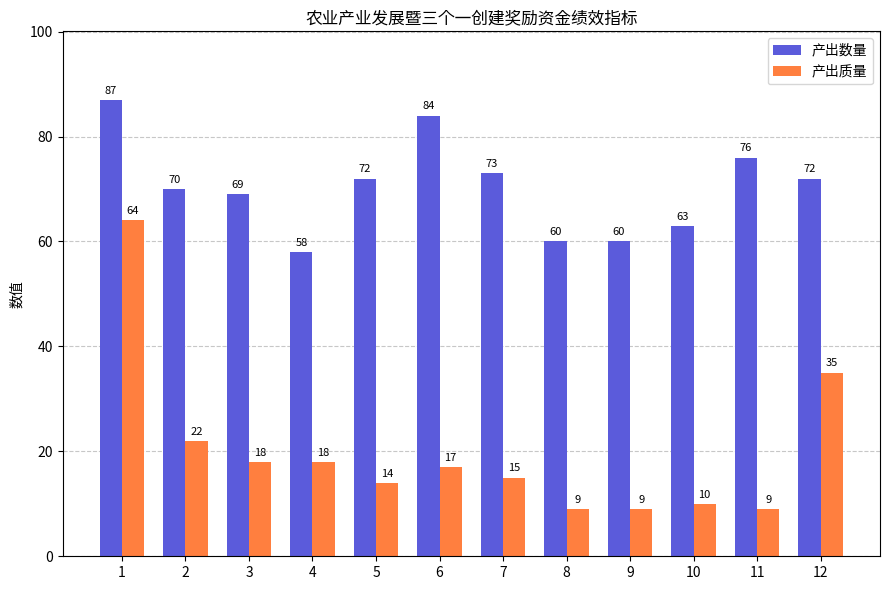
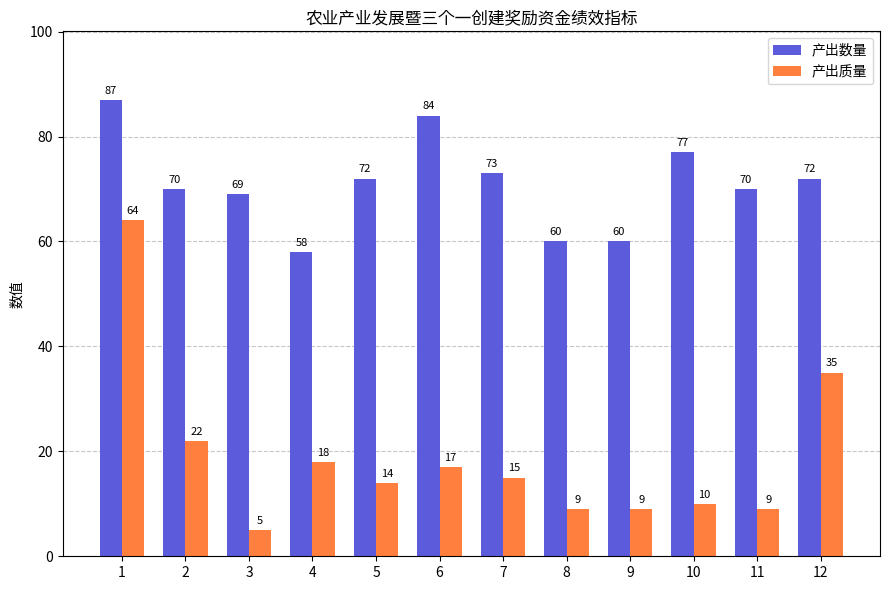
  {
    "产出数量": {
      "1": 87,
      "2": 70,
      "3": 69,
      "4": 58,
      "5": 72,
      "6": 84,
      "7": 73,
      "8": 60,
      "9": 60,
-     "10": 63,
-     "11": 76,
+     "10": 77,
+     "11": 70,
      "12": 72
    },
    "产出质量": {
      "1": 64,
      "2": 22,
-     "3": 18,
+     "3": 5,
      "4": 18,
      "5": 14,
      "6": 17,
      "7": 15,
      "8": 9,
      "9": 9,
      "10": 10,
      "11": 9,
      "12": 35
    }
  }
